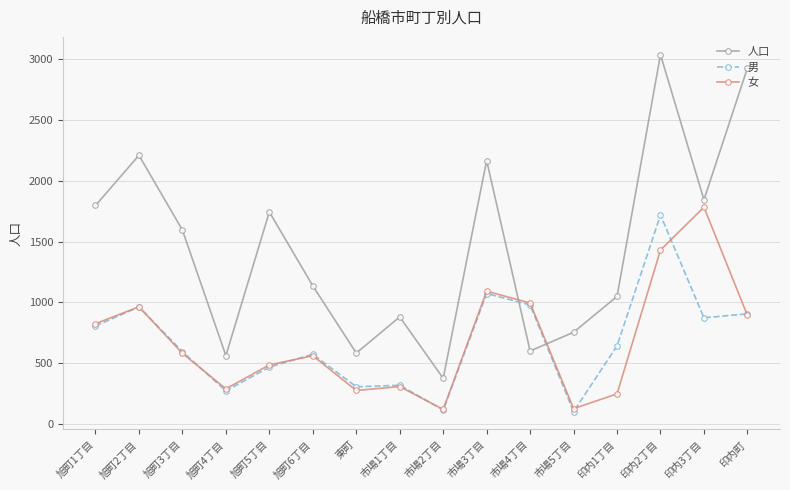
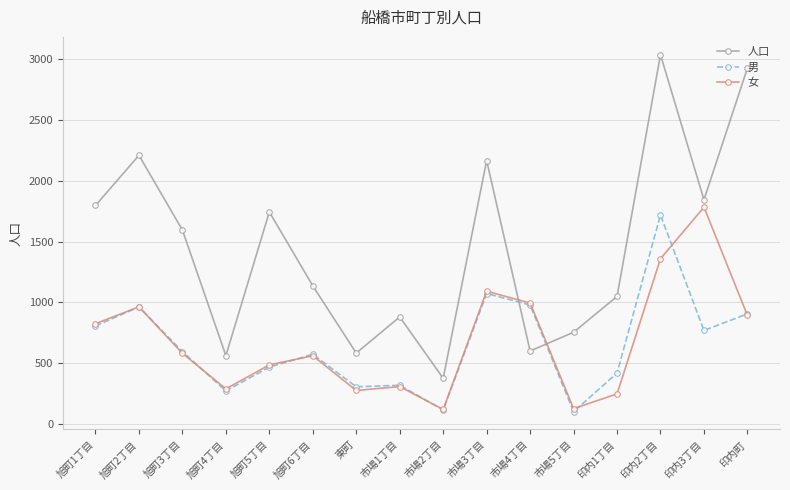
  {
    "人口": {
      "旭町1丁目": 1800,
      "旭町2丁目": 2210,
      "旭町3丁目": 1590,
      "旭町4丁目": 560,
      "旭町5丁目": 1740,
      "旭町6丁目": 1140,
      "東町": 580,
      "市場1丁目": 880,
      "市場2丁目": 380,
      "市場3丁目": 2170,
      "市場4丁目": 600,
      "市場5丁目": 760,
      "印内1丁目": 1050,
      "印内2丁目": 3030,
      "印内3丁目": 1840,
      "印内町": 2920
    },
    "男": {
      "東町": 310,
      "市場5丁目": 100,
-     "印内1丁目": 640,
+     "印内1丁目": 420,
      "印内2丁目": 1720,
-     "印内3丁目": 870
+     "印内3丁目": 770
    },
    "女": {
      "東町": 280,
      "市場5丁目": 130,
      "印内1丁目": 250,
-     "印内2丁目": 1430,
+     "印内2丁目": 1360,
      "印内3丁目": 1780
    }
  }
